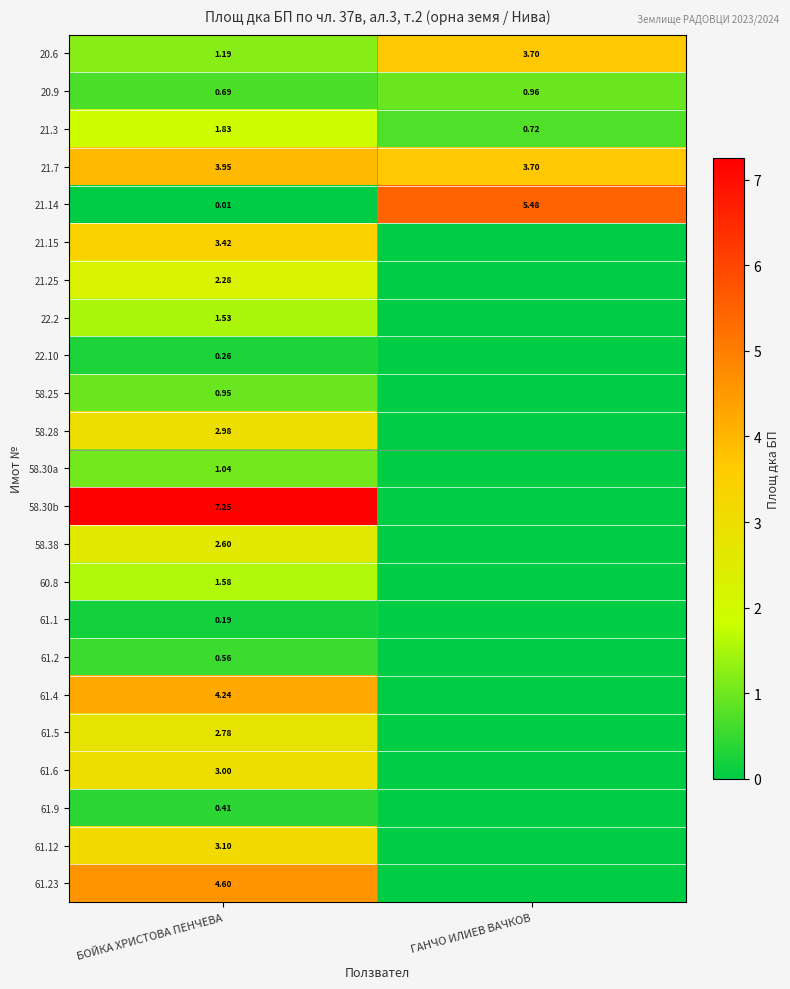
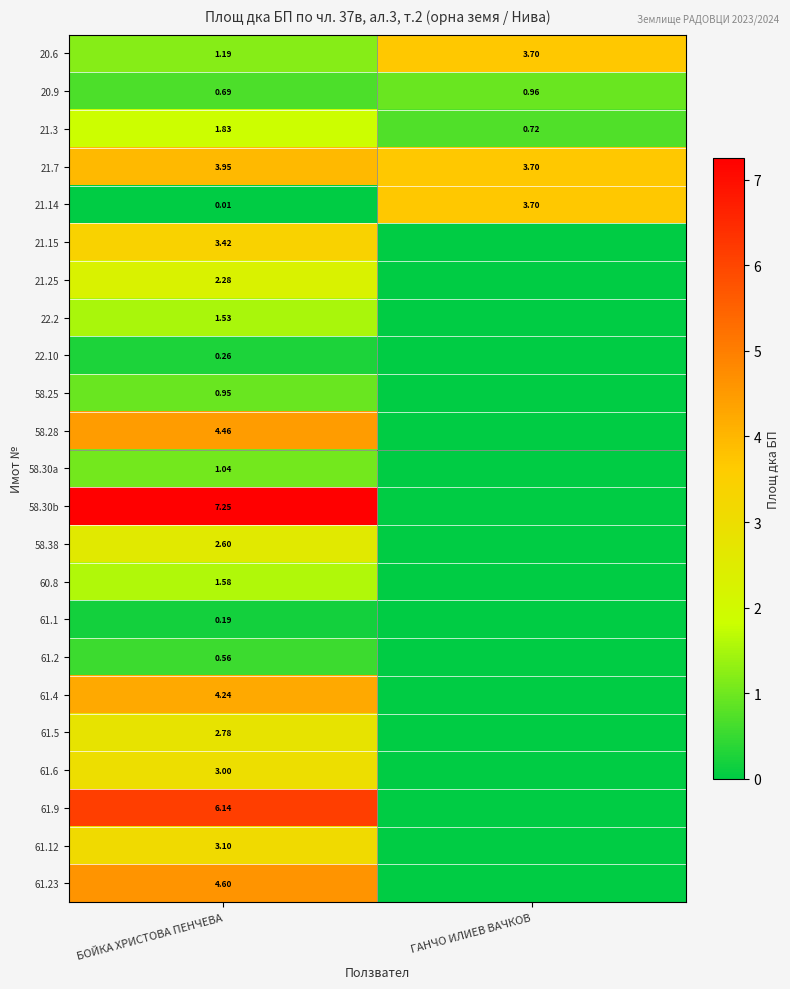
  {
    "20.6": {
      "БОЙКА ХРИСТОВА ПЕНЧЕВА": 1.19,
      "ГАНЧО ИЛИЕВ ВАЧКОВ": 3.70
    },
    "20.9": {
      "БОЙКА ХРИСТОВА ПЕНЧЕВА": 0.69,
      "ГАНЧО ИЛИЕВ ВАЧКОВ": 0.96
    },
    "21.3": {
      "БОЙКА ХРИСТОВА ПЕНЧЕВА": 1.83,
      "ГАНЧО ИЛИЕВ ВАЧКОВ": 0.72
    },
    "21.7": {
      "БОЙКА ХРИСТОВА ПЕНЧЕВА": 3.95,
      "ГАНЧО ИЛИЕВ ВАЧКОВ": 3.70
    },
    "21.14": {
      "БОЙКА ХРИСТОВА ПЕНЧЕВА": 0.01,
-     "ГАНЧО ИЛИЕВ ВАЧКОВ": 5.48
+     "ГАНЧО ИЛИЕВ ВАЧКОВ": 3.70
    },
    "21.15": {
      "БОЙКА ХРИСТОВА ПЕНЧЕВА": 3.42
    },
    "21.25": {
      "БОЙКА ХРИСТОВА ПЕНЧЕВА": 2.28
    },
    "22.2": {
      "БОЙКА ХРИСТОВА ПЕНЧЕВА": 1.53
    },
    "22.10": {
      "БОЙКА ХРИСТОВА ПЕНЧЕВА": 0.26
    },
    "58.25": {
      "БОЙКА ХРИСТОВА ПЕНЧЕВА": 0.95
    },
    "58.28": {
-     "БОЙКА ХРИСТОВА ПЕНЧЕВА": 2.98
+     "БОЙКА ХРИСТОВА ПЕНЧЕВА": 4.46
    },
    "58.30a": {
      "БОЙКА ХРИСТОВА ПЕНЧЕВА": 1.04
    },
    "58.30b": {
      "БОЙКА ХРИСТОВА ПЕНЧЕВА": 7.25
    },
    "58.38": {
      "БОЙКА ХРИСТОВА ПЕНЧЕВА": 2.60
    },
    "60.8": {
      "БОЙКА ХРИСТОВА ПЕНЧЕВА": 1.58
    },
    "61.1": {
      "БОЙКА ХРИСТОВА ПЕНЧЕВА": 0.19
    },
    "61.2": {
      "БОЙКА ХРИСТОВА ПЕНЧЕВА": 0.56
    },
    "61.4": {
      "БОЙКА ХРИСТОВА ПЕНЧЕВА": 4.24
    },
    "61.5": {
      "БОЙКА ХРИСТОВА ПЕНЧЕВА": 2.78
    },
    "61.6": {
      "БОЙКА ХРИСТОВА ПЕНЧЕВА": 3.00
    },
    "61.9": {
-     "БОЙКА ХРИСТОВА ПЕНЧЕВА": 0.41
+     "БОЙКА ХРИСТОВА ПЕНЧЕВА": 6.14
    },
    "61.12": {
      "БОЙКА ХРИСТОВА ПЕНЧЕВА": 3.10
    },
    "61.23": {
      "БОЙКА ХРИСТОВА ПЕНЧЕВА": 4.60
    }
  }
